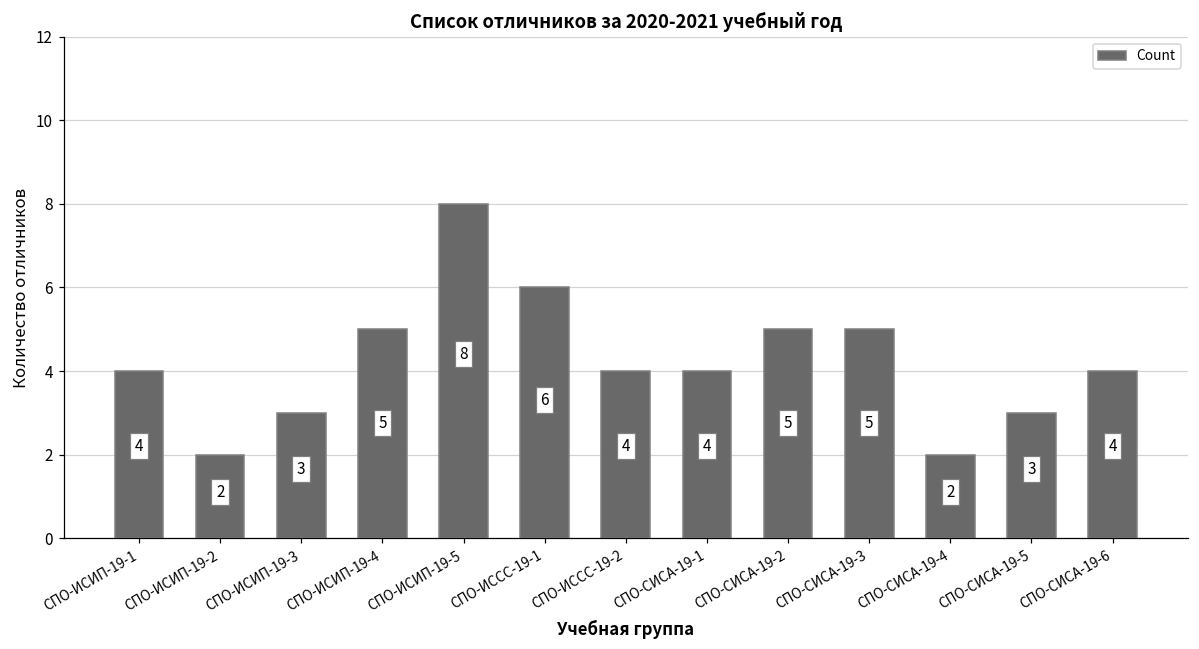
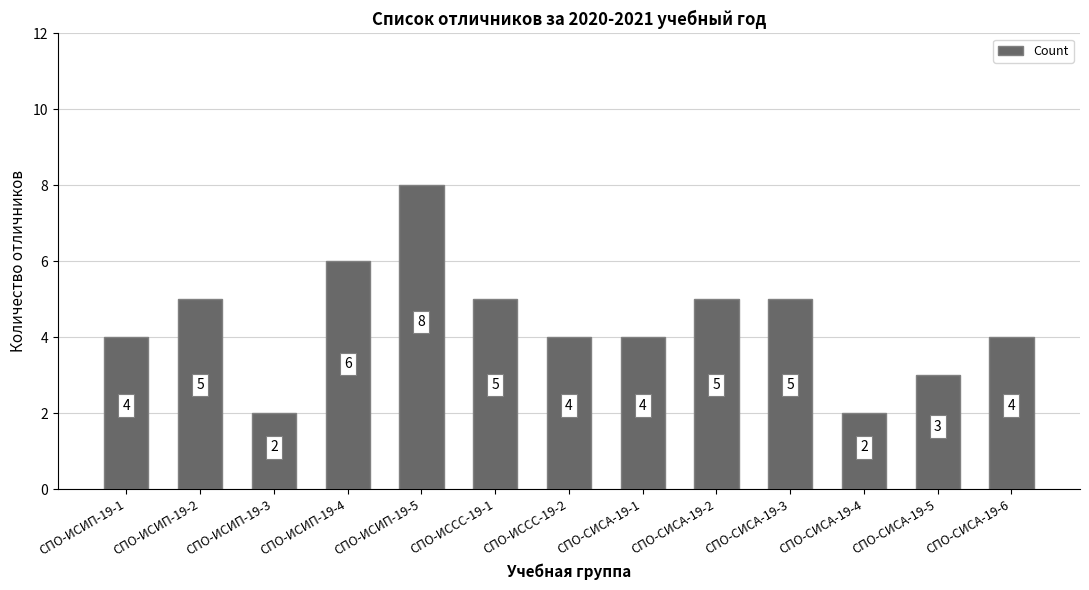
  {
-   "СПО-ИСИП-19-2": 2,
-   "СПО-ИСИП-19-3": 3,
-   "СПО-ИСИП-19-4": 5,
-   "СПО-ИССС-19-1": 6
+   "СПО-ИСИП-19-2": 5,
+   "СПО-ИСИП-19-3": 2,
+   "СПО-ИСИП-19-4": 6,
+   "СПО-ИССС-19-1": 5
  }
